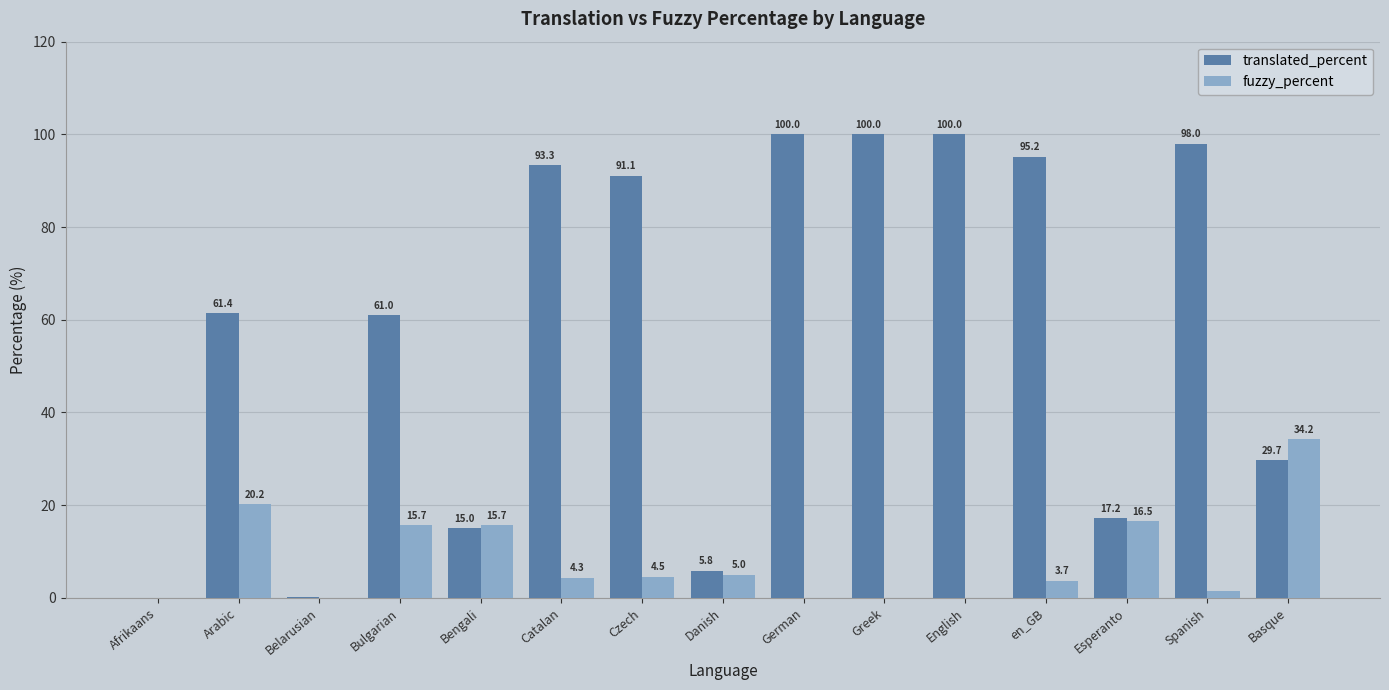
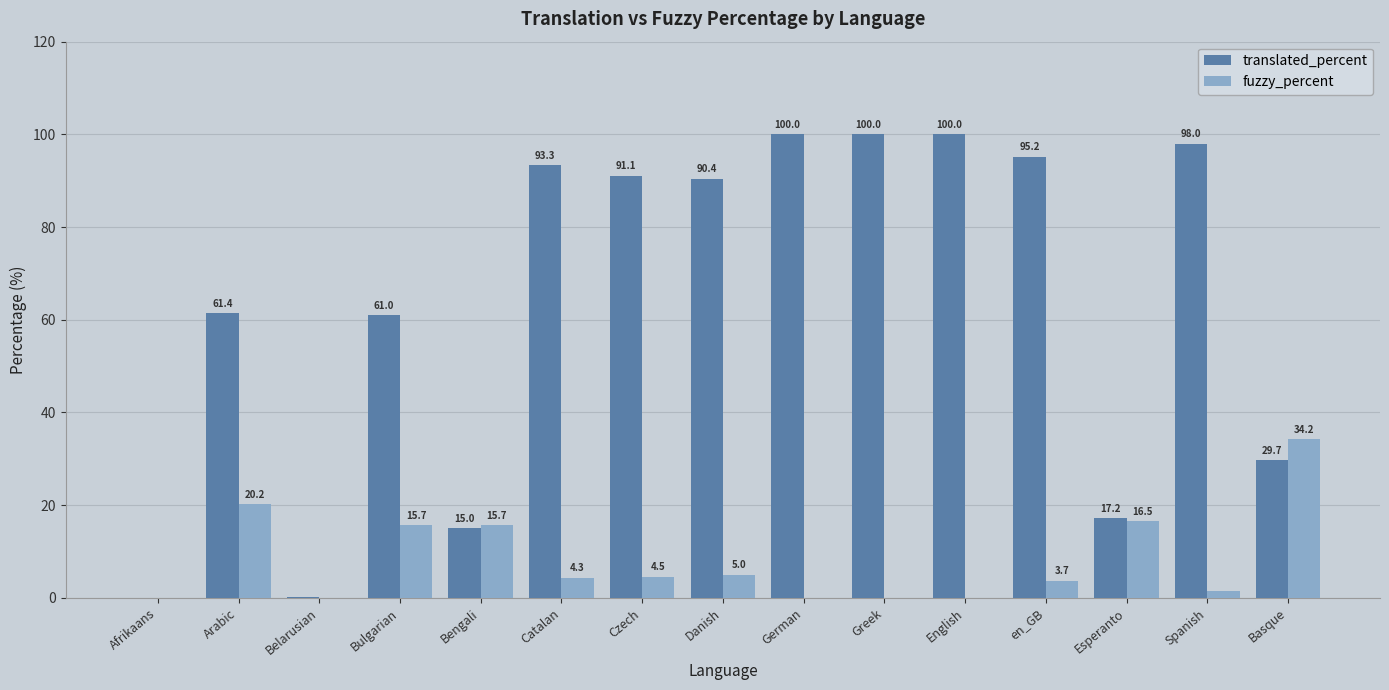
  {
    "translated_percent": {
      "Arabic": 61.4,
      "Bulgarian": 61.0,
      "Bengali": 15.0,
      "Catalan": 93.3,
      "Czech": 91.1,
-     "Danish": 5.8,
+     "Danish": 90.4,
      "German": 100.0,
      "Greek": 100.0,
      "English": 100.0,
      "en_GB": 95.2,
      "Esperanto": 17.2,
      "Spanish": 98.0,
      "Basque": 29.7
    },
    "fuzzy_percent": {
      "Arabic": 20.2,
      "Bulgarian": 15.7,
      "Bengali": 15.7,
      "Catalan": 4.3,
      "Czech": 4.5,
      "Danish": 5.0,
      "en_GB": 3.7,
      "Esperanto": 16.5,
      "Basque": 34.2
    }
  }
